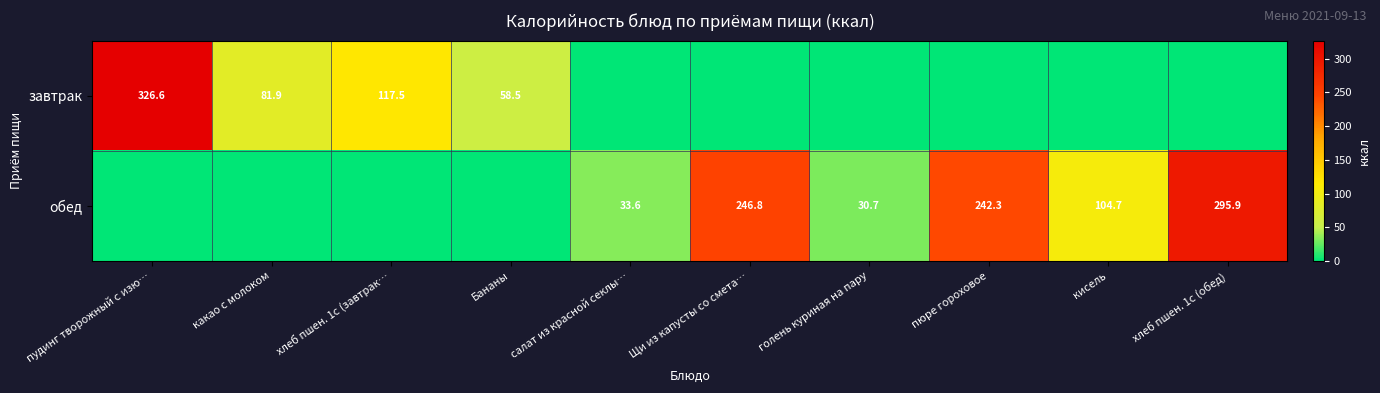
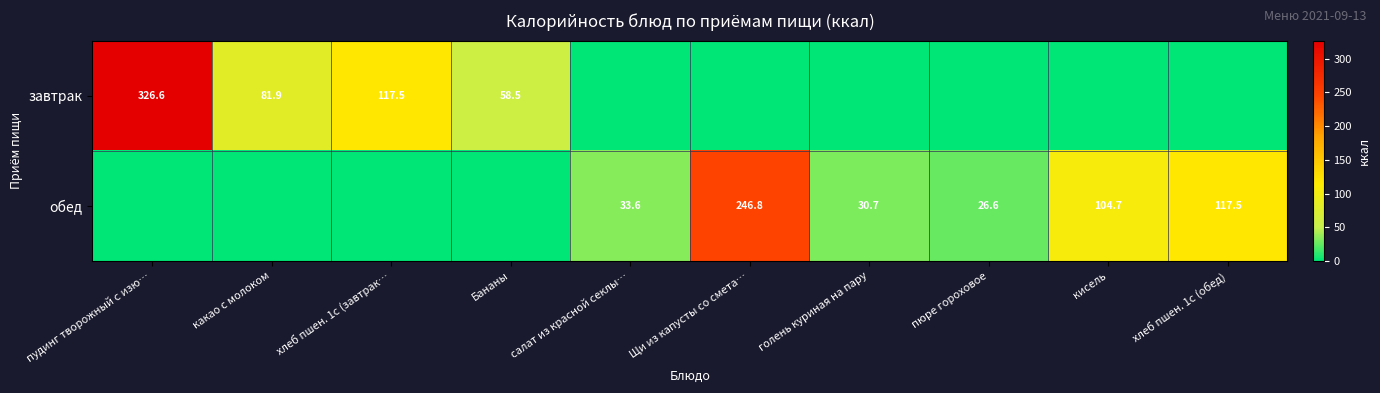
  {
    "завтрак": {
      "пудинг творожный с изю…": 326.6,
      "какао с молоком": 81.9,
      "хлеб пшен. 1с (завтрак…": 117.5,
      "Бананы": 58.5
    },
    "обед": {
      "салат из красной секлы…": 33.6,
      "Щи из капусты со смета…": 246.8,
      "голень куриная на пару": 30.7,
-     "пюре гороховое": 242.3,
+     "пюре гороховое": 26.6,
      "кисель": 104.7,
-     "хлеб пшен. 1с (обед)": 295.9
+     "хлеб пшен. 1с (обед)": 117.5
    }
  }
